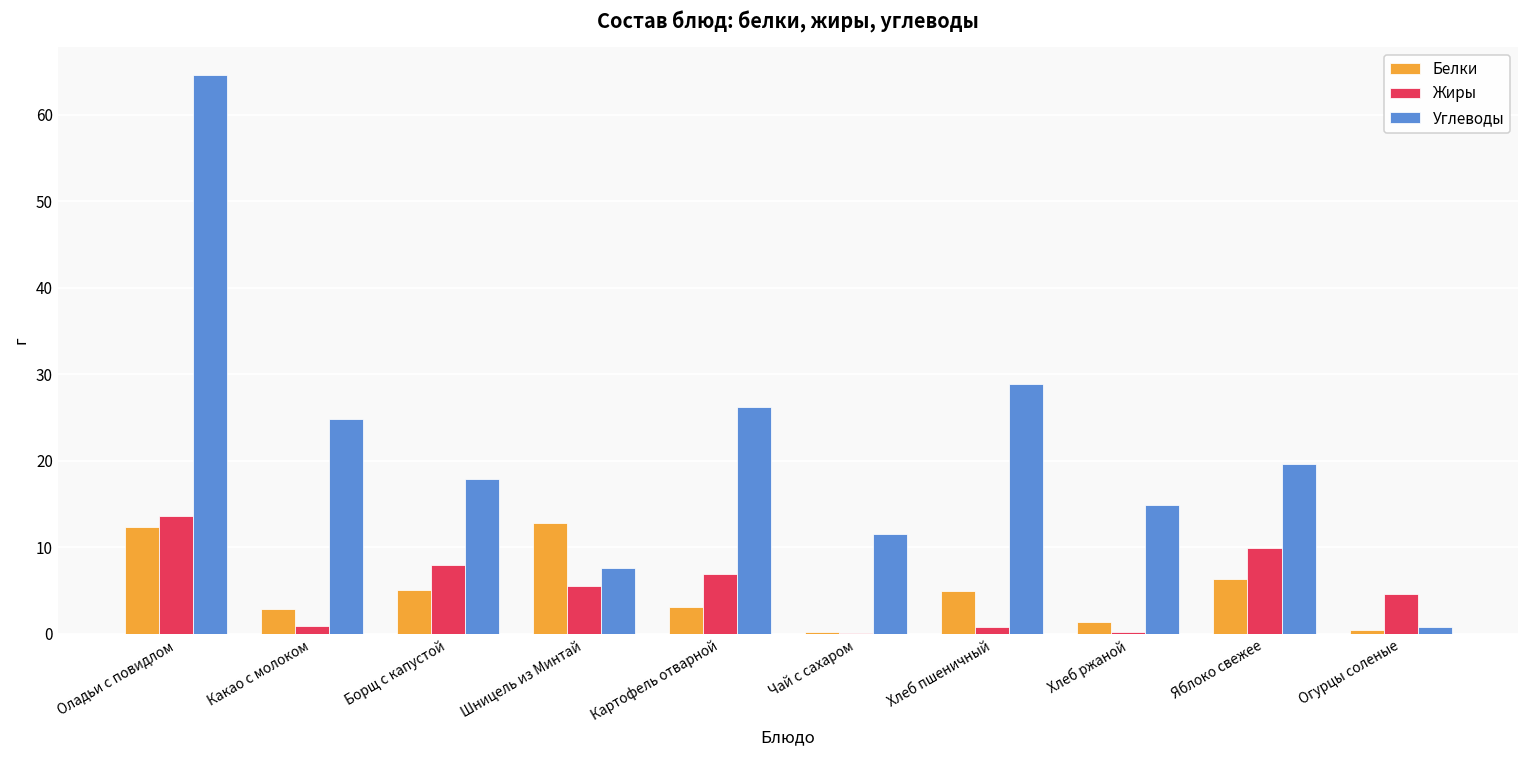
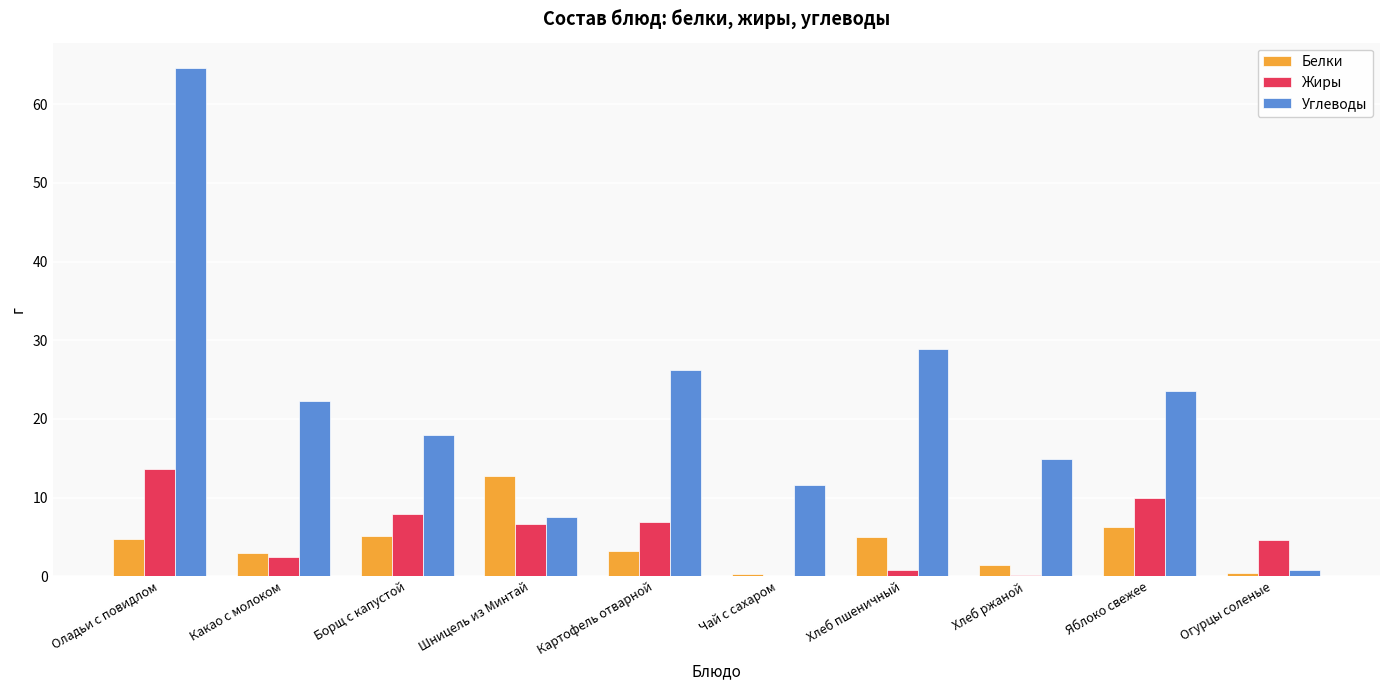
  {
    "Белки": {
-     "Оладьи с повидлом": 12,
+     "Оладьи с повидлом": 5,
      "Какао с молоком": 3,
      "Борщ с капустой": 5,
      "Шницель из Минтай": 13,
      "Картофель отварной": 3,
      "Хлеб пшеничный": 5,
      "Хлеб ржаной": 1,
      "Яблоко свежее": 6,
      "Огурцы соленые": 0
    },
    "Жиры": {
      "Оладьи с повидлом": 14,
-     "Какао с молоком": 1,
+     "Какао с молоком": 3,
      "Борщ с капустой": 8,
-     "Шницель из Минтай": 6,
+     "Шницель из Минтай": 7,
      "Картофель отварной": 7,
      "Хлеб пшеничный": 1,
      "Яблоко свежее": 10,
      "Огурцы соленые": 5
    },
    "Углеводы": {
      "Оладьи с повидлом": 65,
-     "Какао с молоком": 25,
+     "Какао с молоком": 22,
      "Борщ с капустой": 18,
      "Шницель из Минтай": 8,
      "Картофель отварной": 26,
      "Чай с сахаром": 12,
      "Хлеб пшеничный": 29,
      "Хлеб ржаной": 15,
-     "Яблоко свежее": 20,
+     "Яблоко свежее": 24,
      "Огурцы соленые": 1
    }
  }
